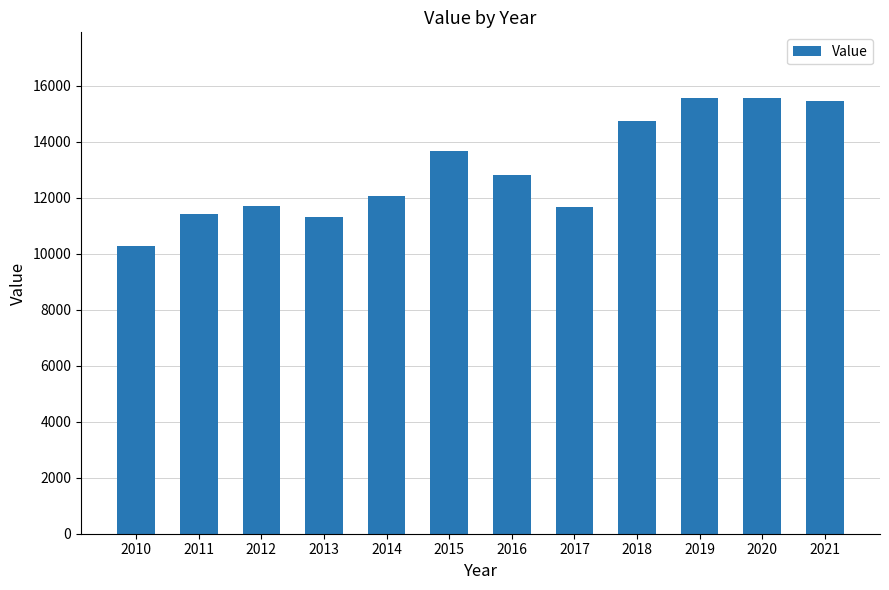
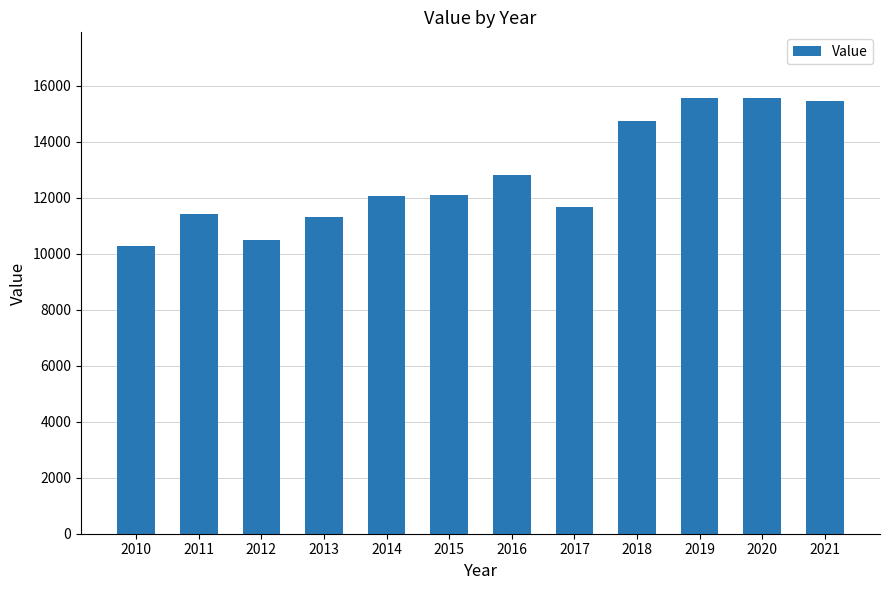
  {
    "2010": 10300,
    "2011": 11400,
-   "2012": 11700,
+   "2012": 10500,
    "2013": 11300,
    "2014": 12100,
-   "2015": 13700,
+   "2015": 12100,
    "2016": 12800,
    "2017": 11700,
    "2018": 14700,
    "2019": 15600,
    "2020": 15600,
    "2021": 15500
  }
